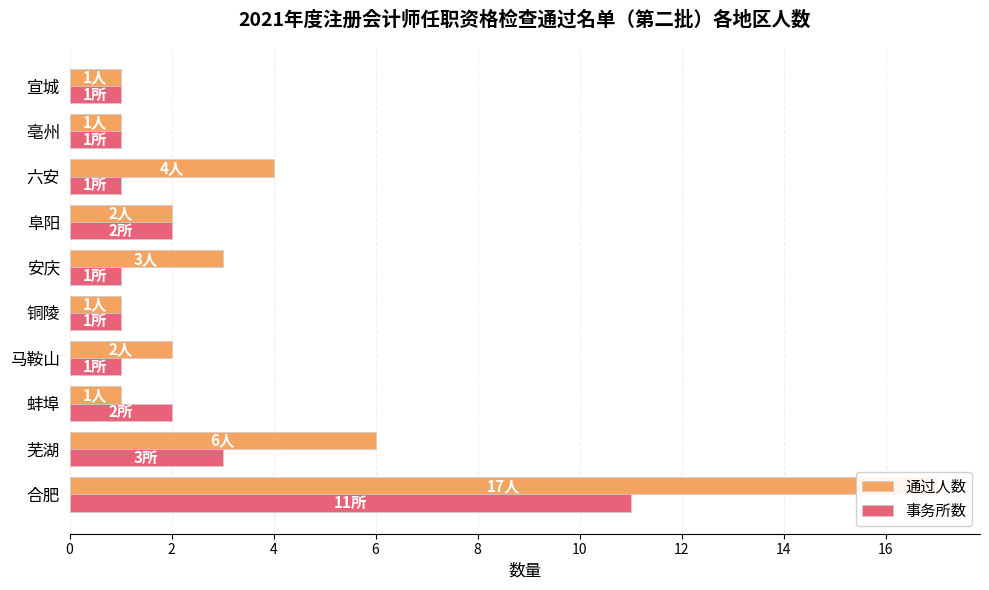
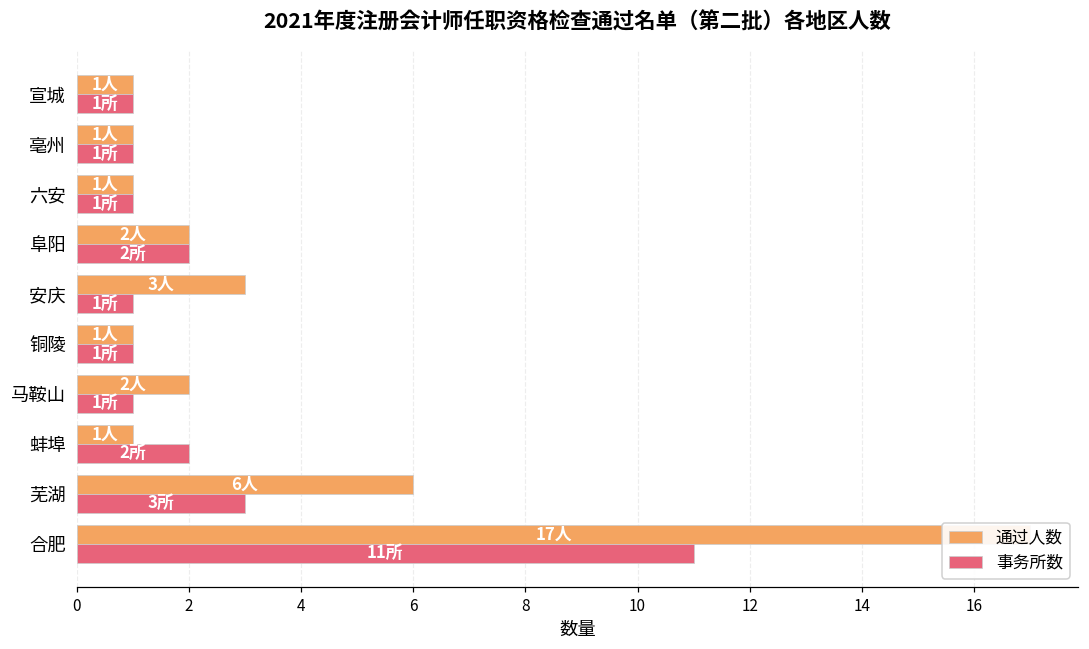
  {
    "通过人数": {
      "宣城": "1人",
      "亳州": "1人",
-     "六安": "4人",
+     "六安": "1人",
      "阜阳": "2人",
      "安庆": "3人",
      "铜陵": "1人",
      "马鞍山": "2人",
      "蚌埠": "1人",
      "芜湖": "6人"
    },
    "事务所数": {
      "宣城": "1所",
      "亳州": "1所",
      "六安": "1所",
      "阜阳": "2所",
      "安庆": "1所",
      "铜陵": "1所",
      "马鞍山": "1所",
      "蚌埠": "2所",
      "芜湖": "3所",
      "合肥": "11所"
    }
  }
